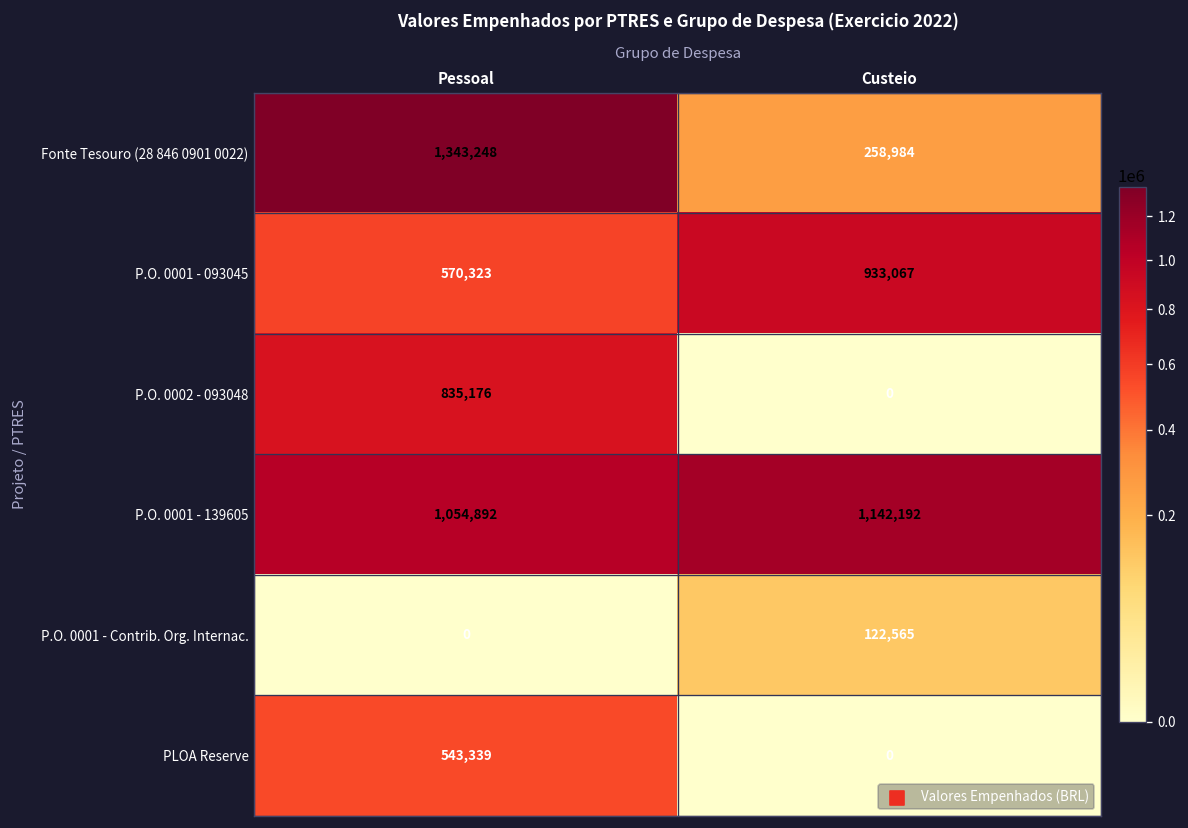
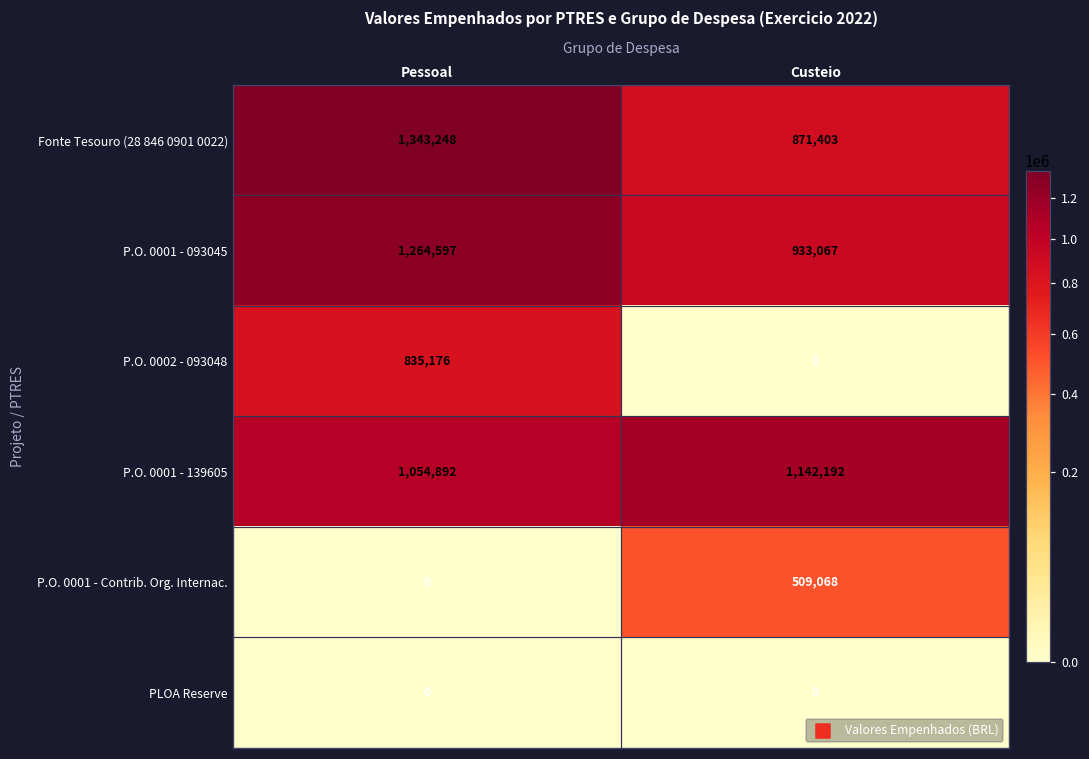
  {
    "Fonte Tesouro (28 846 0901 0022)": {
      "Pessoal": "1,343,248",
-     "Custeio": "258,984"
+     "Custeio": "871,403"
    },
    "P.O. 0001 - 093045": {
-     "Pessoal": "570,323",
+     "Pessoal": "1,264,597",
      "Custeio": "933,067"
    },
    "P.O. 0002 - 093048": {
      "Pessoal": "835,176",
      "Custeio": "0"
    },
    "P.O. 0001 - 139605": {
      "Pessoal": "1,054,892",
      "Custeio": "1,142,192"
    },
    "P.O. 0001 - Contrib. Org. Internac.": {
      "Pessoal": "0",
-     "Custeio": "122,565"
+     "Custeio": "509,068"
    },
    "PLOA Reserve": {
-     "Pessoal": "543,339",
+     "Pessoal": "0",
      "Custeio": "0"
    }
  }
